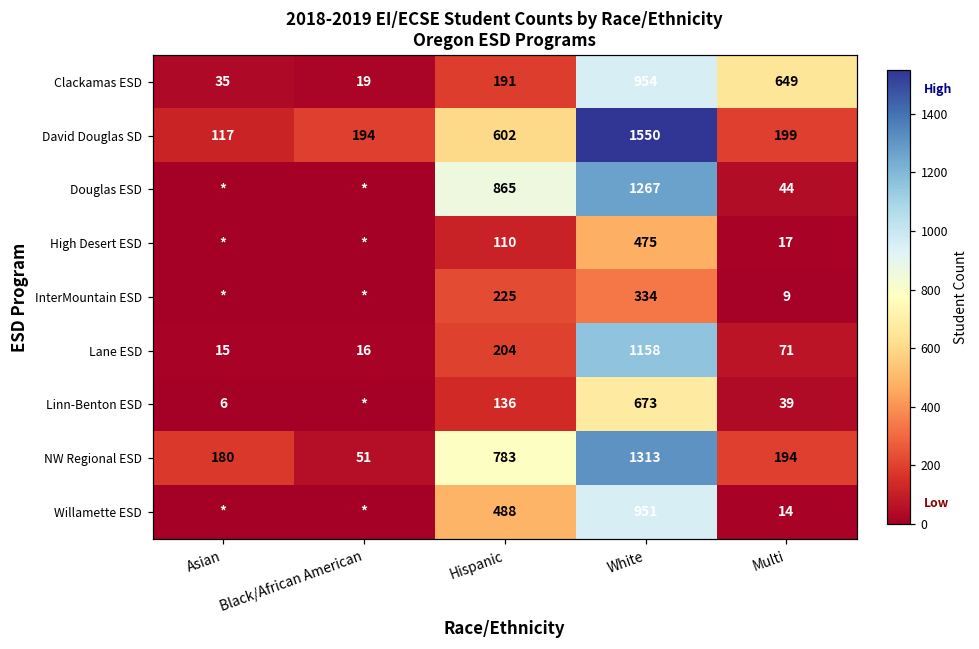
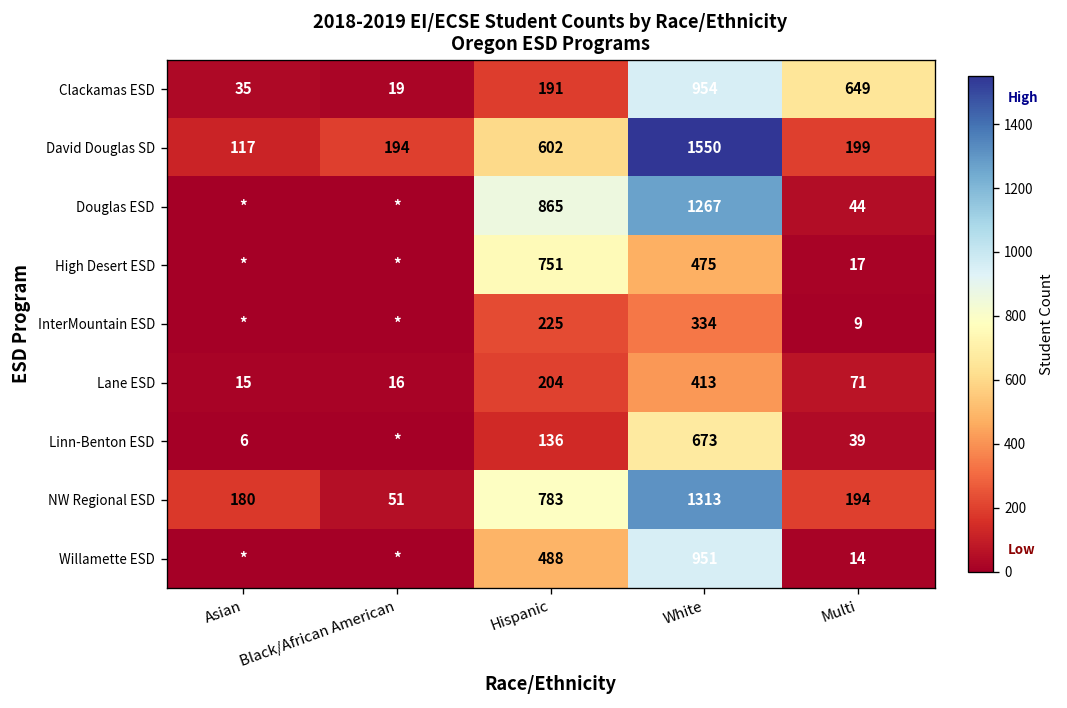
  {
    "Clackamas ESD": {
      "Asian": 35,
      "Black/African American": 19,
      "Hispanic": 191,
      "Multi": 649
    },
    "David Douglas SD": {
      "Asian": 117,
      "Black/African American": 194,
      "Hispanic": 602,
      "White": 1550,
      "Multi": 199
    },
    "Douglas ESD": {
      "Hispanic": 865,
      "White": 1267,
      "Multi": 44
    },
    "High Desert ESD": {
-     "Hispanic": 110,
+     "Hispanic": 751,
      "White": 475,
      "Multi": 17
    },
    "InterMountain ESD": {
      "Hispanic": 225,
      "White": 334,
      "Multi": 9
    },
    "Lane ESD": {
      "Asian": 15,
      "Black/African American": 16,
      "Hispanic": 204,
-     "White": 1158,
+     "White": 413,
      "Multi": 71
    },
    "Linn-Benton ESD": {
      "Asian": 6,
      "Hispanic": 136,
      "White": 673,
      "Multi": 39
    },
    "NW Regional ESD": {
      "Asian": 180,
      "Black/African American": 51,
      "Hispanic": 783,
      "White": 1313,
      "Multi": 194
    },
    "Willamette ESD": {
      "Hispanic": 488,
      "Multi": 14
    }
  }
